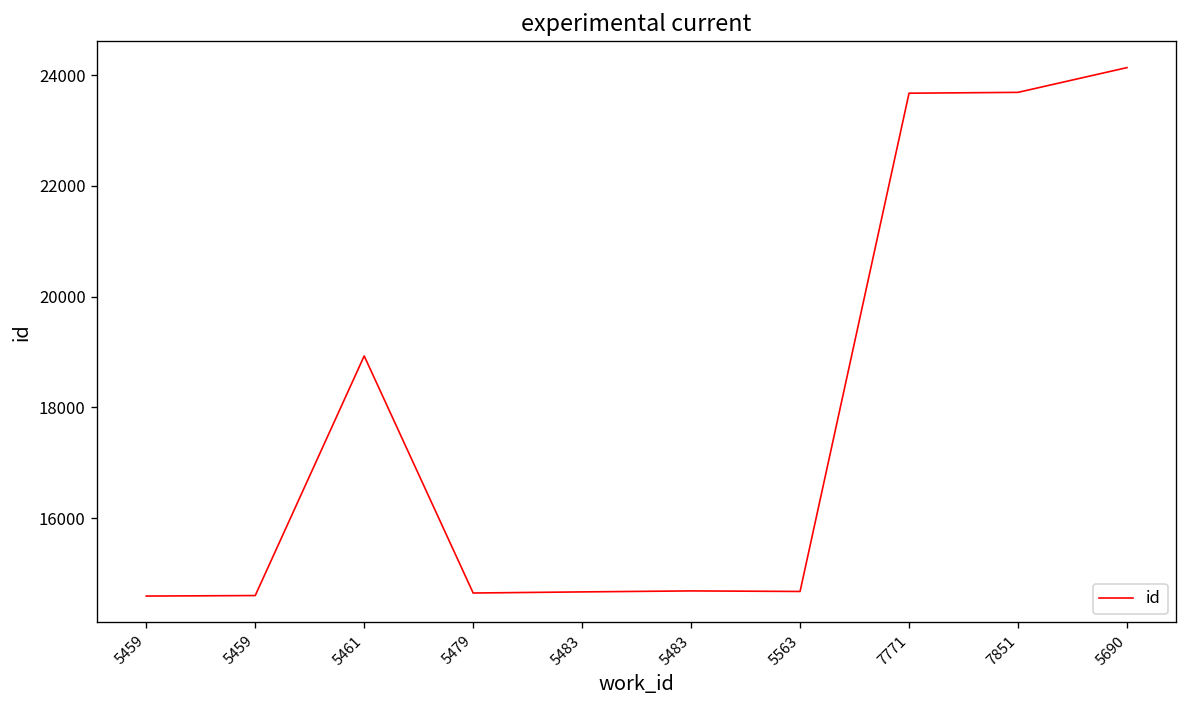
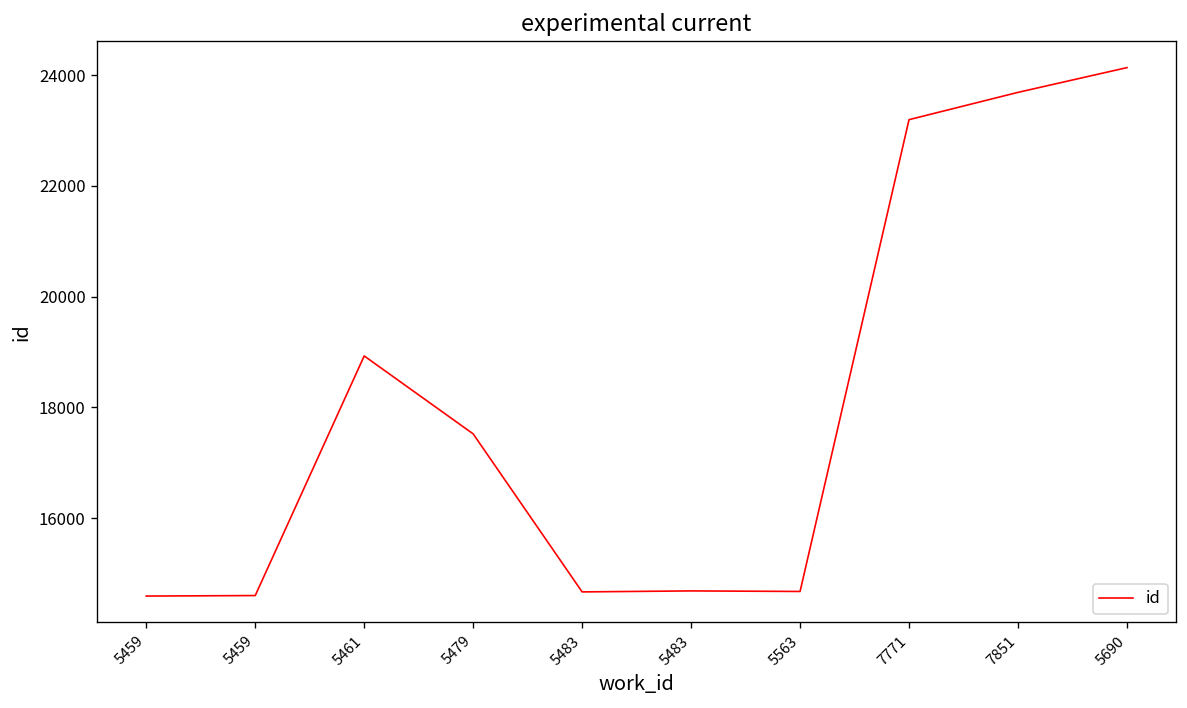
  {
    "5461": 18900,
-   "5479": 14600,
+   "5479": 17500,
    "5563": 14700,
-   "7771": 23700,
+   "7771": 23200,
    "7851": 23700,
    "5690": 24100
  }
